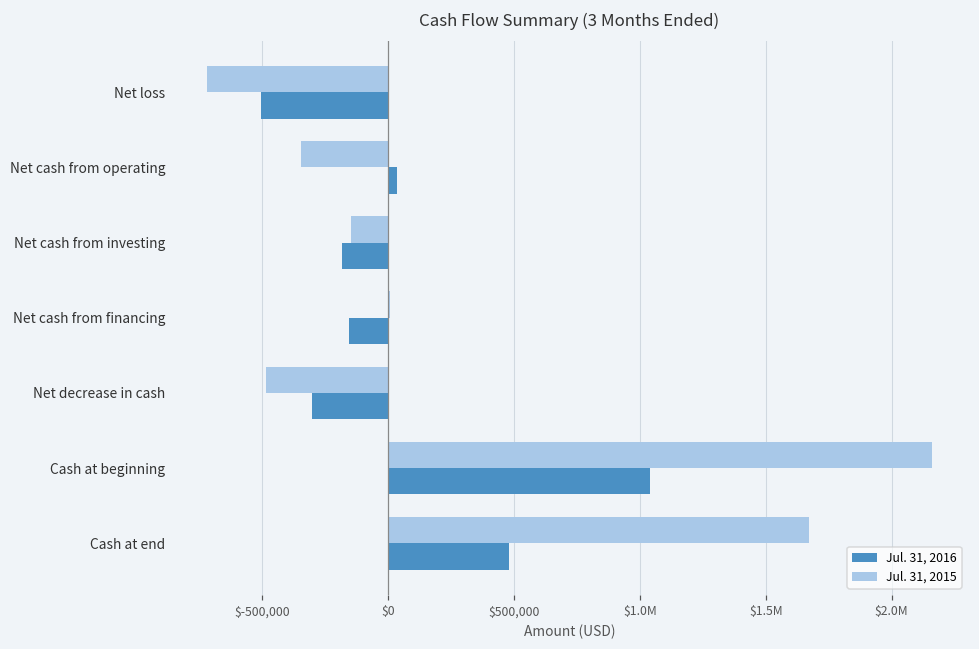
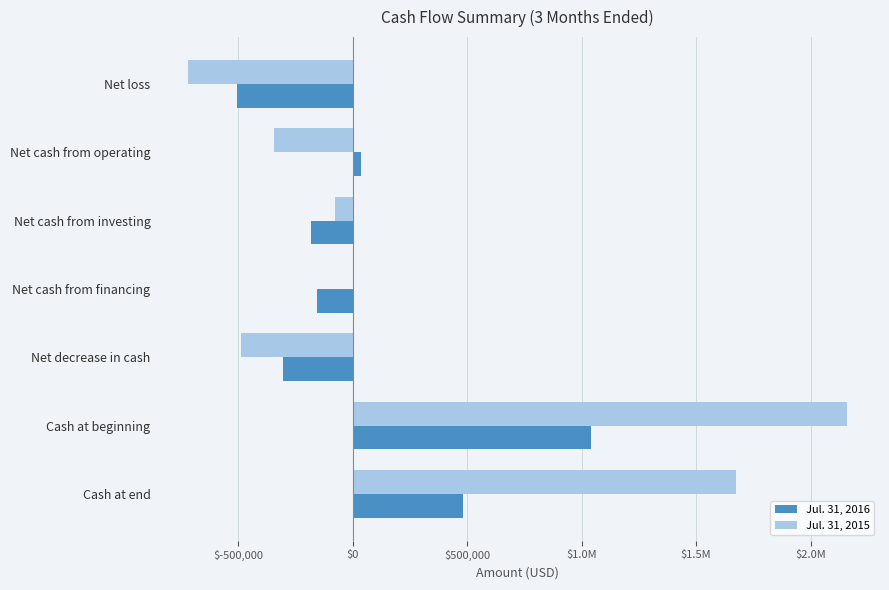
  {
    "Jul. 31, 2016": {
      "Net loss": "$-510,000",
      "Net cash from operating": "$30,000",
      "Net cash from investing": "$-180,000",
      "Net cash from financing": "$-150,000",
      "Net decrease in cash": "$-300,000",
      "Cash at beginning": "$1,040,000",
      "Cash at end": "$480,000"
    },
    "Jul. 31, 2015": {
      "Net loss": "$-720,000",
      "Net cash from operating": "$-350,000",
-     "Net cash from investing": "$-150,000",
+     "Net cash from investing": "$-80,000",
      "Net decrease in cash": "$-490,000",
      "Cash at beginning": "$2,160,000",
      "Cash at end": "$1,670,000"
    }
  }
